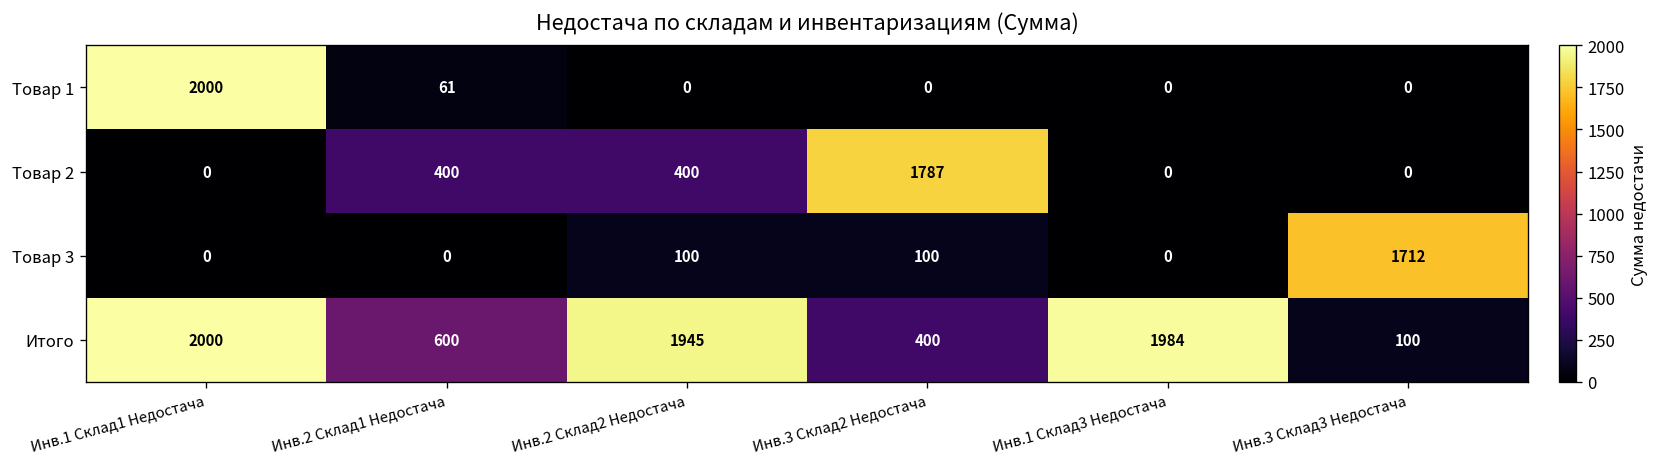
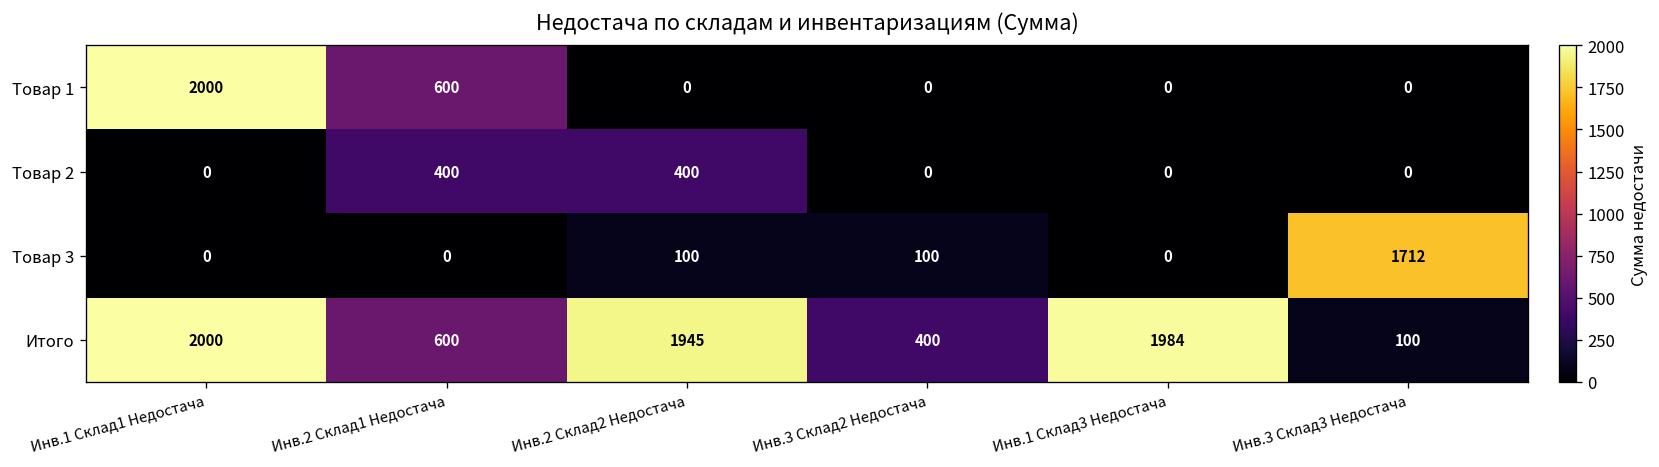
  {
    "Товар 1": {
      "Инв.1 Склад1 Недостача": 2000,
-     "Инв.2 Склад1 Недостача": 61,
+     "Инв.2 Склад1 Недостача": 600,
      "Инв.2 Склад2 Недостача": 0,
      "Инв.3 Склад2 Недостача": 0,
      "Инв.1 Склад3 Недостача": 0,
      "Инв.3 Склад3 Недостача": 0
    },
    "Товар 2": {
      "Инв.1 Склад1 Недостача": 0,
      "Инв.2 Склад1 Недостача": 400,
      "Инв.2 Склад2 Недостача": 400,
-     "Инв.3 Склад2 Недостача": 1787,
+     "Инв.3 Склад2 Недостача": 0,
      "Инв.1 Склад3 Недостача": 0,
      "Инв.3 Склад3 Недостача": 0
    },
    "Товар 3": {
      "Инв.1 Склад1 Недостача": 0,
      "Инв.2 Склад1 Недостача": 0,
      "Инв.2 Склад2 Недостача": 100,
      "Инв.3 Склад2 Недостача": 100,
      "Инв.1 Склад3 Недостача": 0,
      "Инв.3 Склад3 Недостача": 1712
    },
    "Итого": {
      "Инв.1 Склад1 Недостача": 2000,
      "Инв.2 Склад1 Недостача": 600,
      "Инв.2 Склад2 Недостача": 1945,
      "Инв.3 Склад2 Недостача": 400,
      "Инв.1 Склад3 Недостача": 1984,
      "Инв.3 Склад3 Недостача": 100
    }
  }
